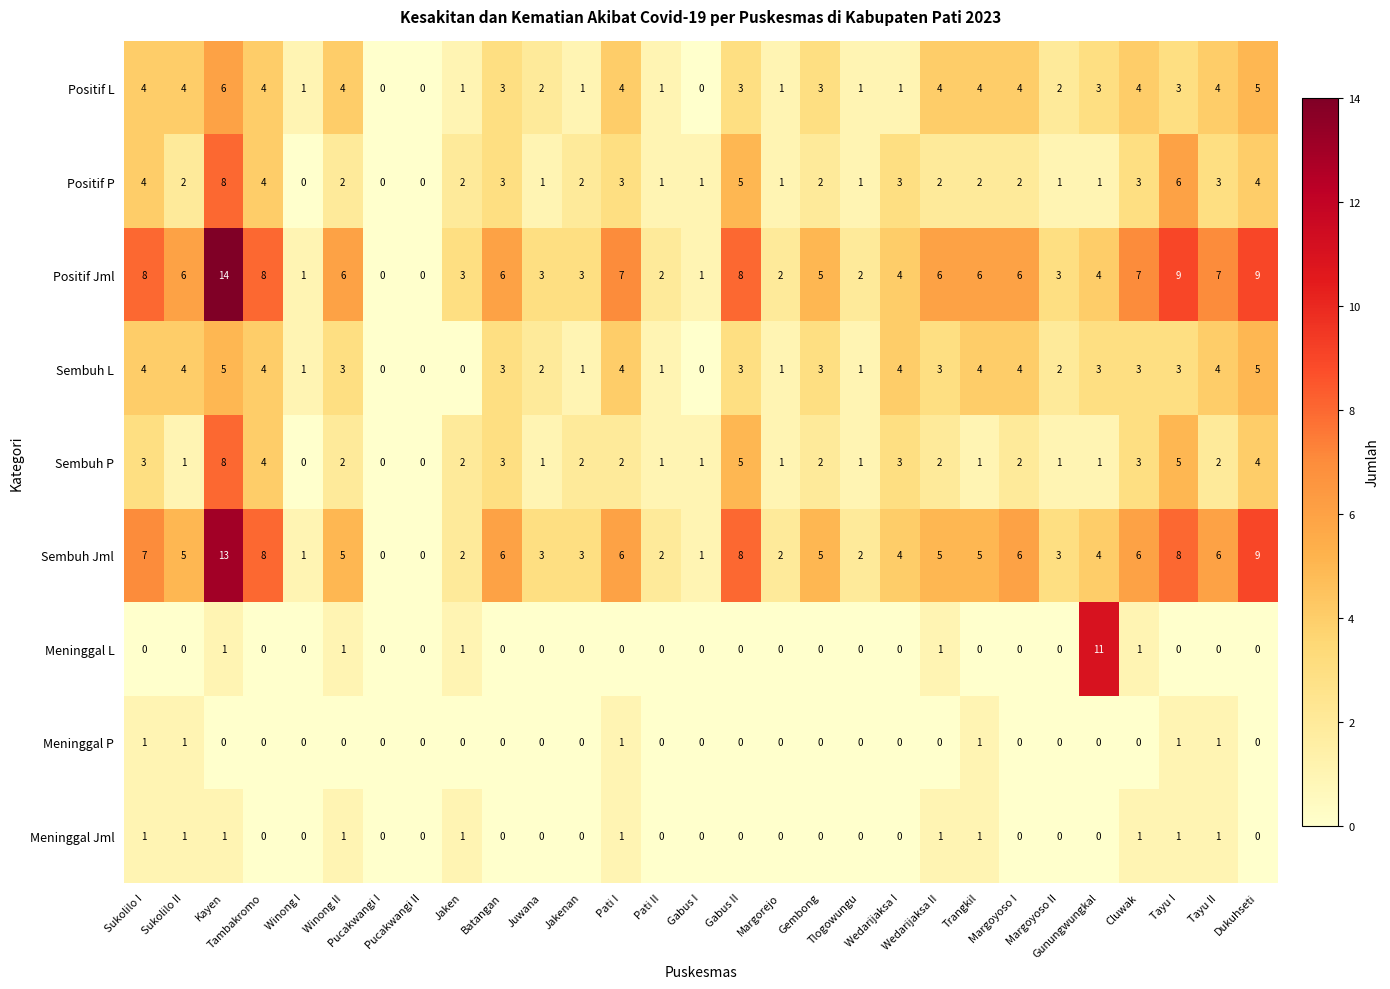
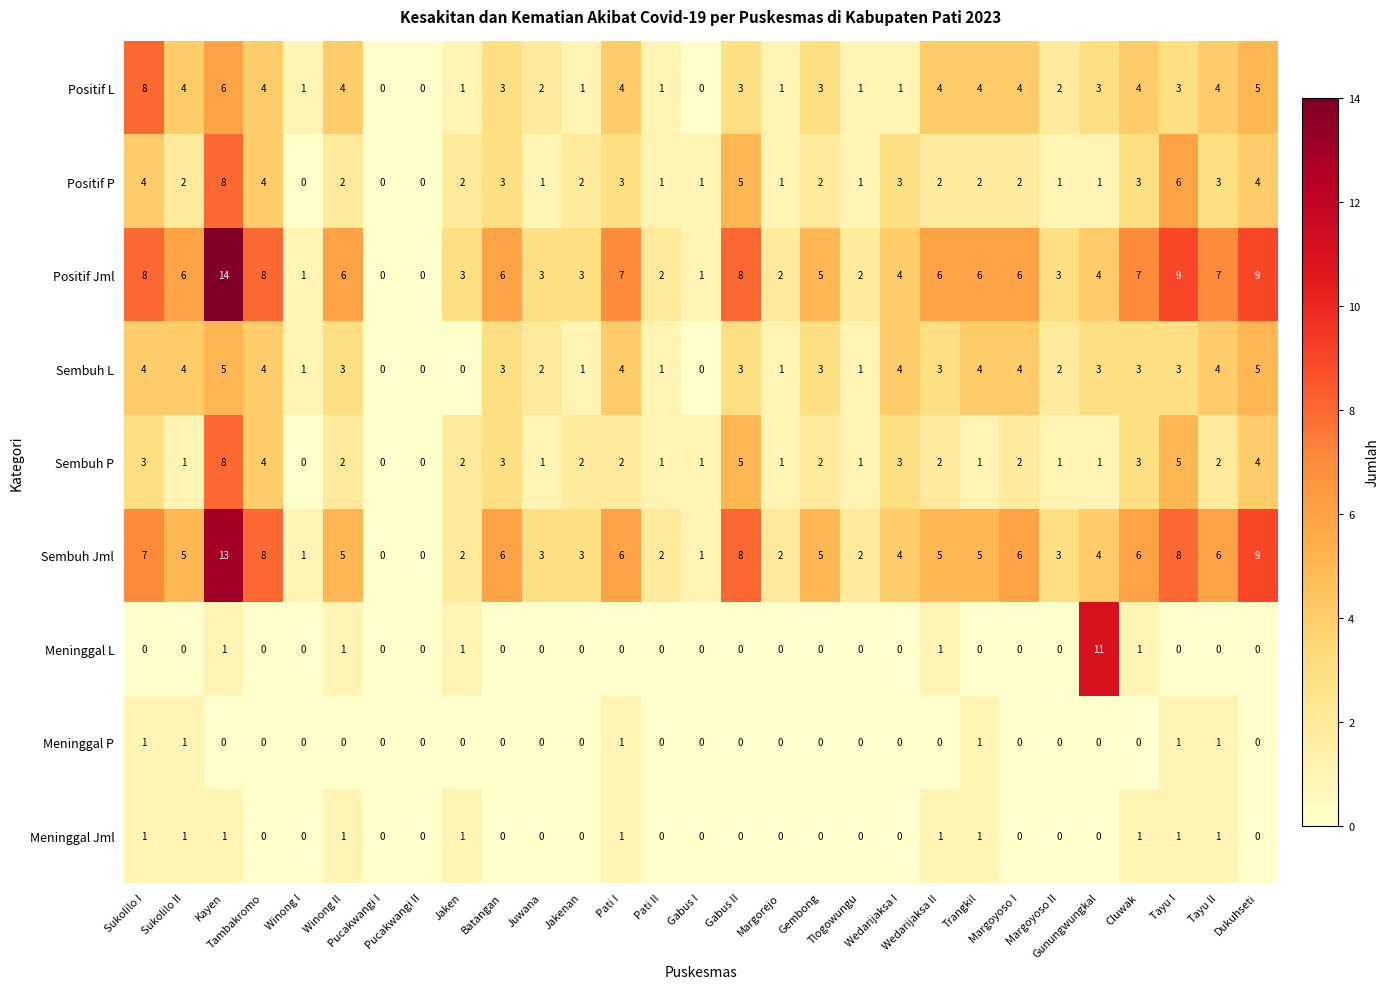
  {
    "Positif L": {
-     "Sukolilo I": 4,
+     "Sukolilo I": 8,
      "Sukolilo II": 4,
      "Kayen": 6,
      "Tambakromo": 4,
      "Winong I": 1,
      "Winong II": 4,
      "Pucakwangi I": 0,
      "Pucakwangi II": 0,
      "Jaken": 1,
      "Batangan": 3,
      "Juwana": 2,
      "Jakenan": 1,
      "Pati I": 4,
      "Pati II": 1,
      "Gabus I": 0,
      "Gabus II": 3,
      "Margorejo": 1,
      "Gembong": 3,
      "Tlogowungu": 1,
      "Wedarijaksa I": 1,
      "Wedarijaksa II": 4,
      "Trangkil": 4,
      "Margoyoso I": 4,
      "Margoyoso II": 2,
      "Gunungwungkal": 3,
      "Cluwak": 4,
      "Tayu I": 3,
      "Tayu II": 4,
      "Dukuhseti": 5
    }
  }
